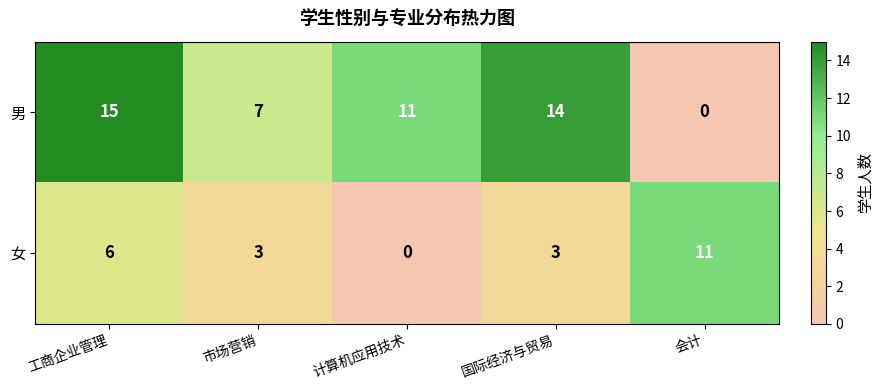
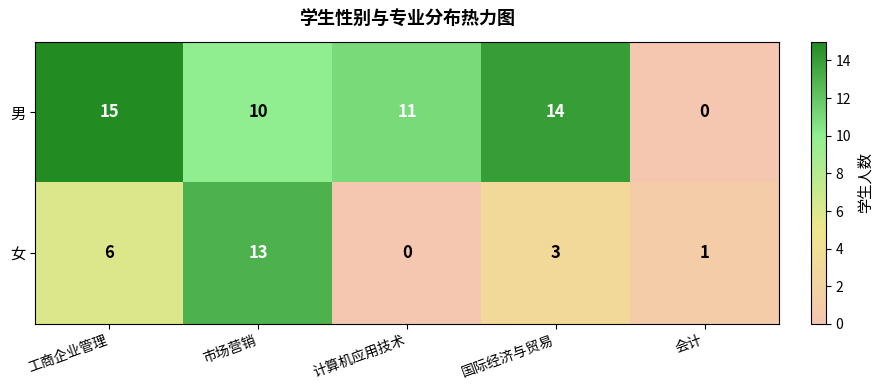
  {
    "男": {
      "工商企业管理": 15,
-     "市场营销": 7,
+     "市场营销": 10,
      "计算机应用技术": 11,
      "国际经济与贸易": 14,
      "会计": 0
    },
    "女": {
      "工商企业管理": 6,
-     "市场营销": 3,
+     "市场营销": 13,
      "计算机应用技术": 0,
      "国际经济与贸易": 3,
-     "会计": 11
+     "会计": 1
    }
  }
